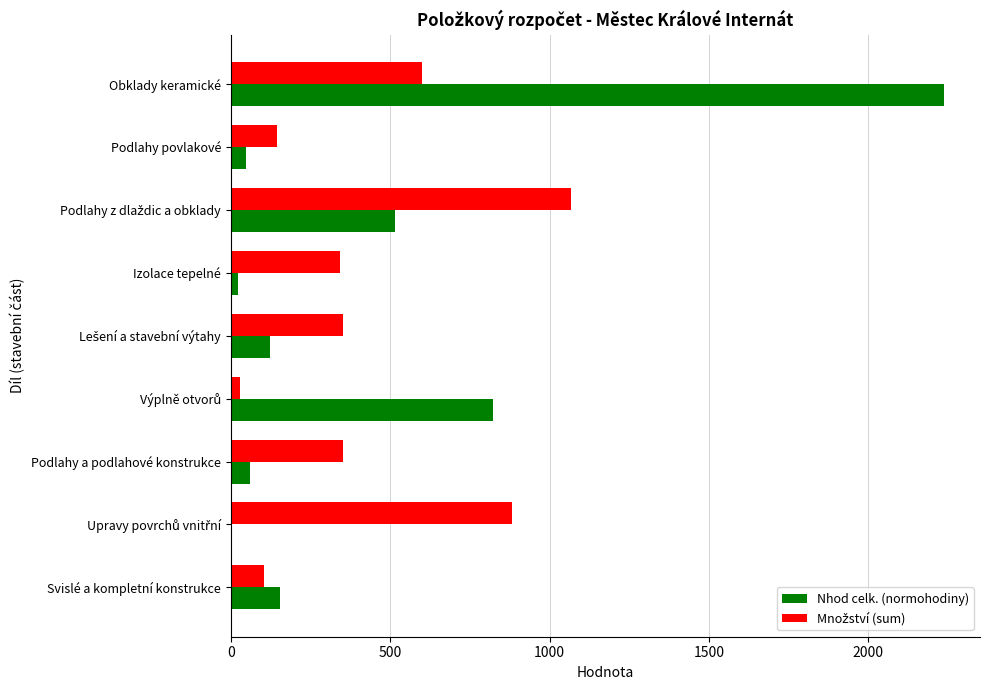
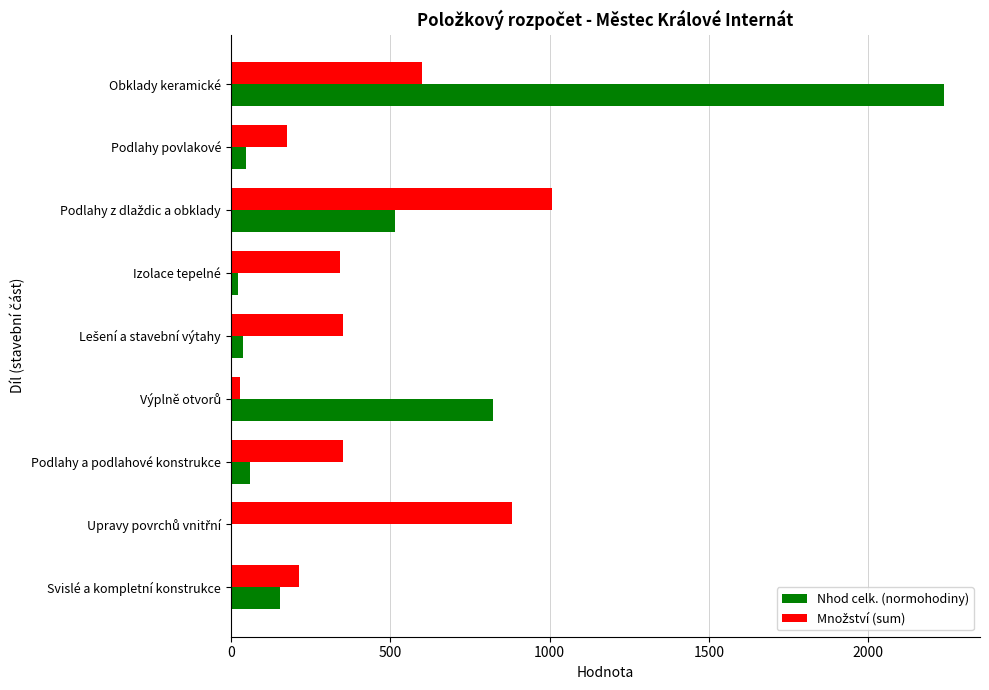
  {
    "Nhod celk. (normohodiny)": {
      "Obklady keramické": 2240,
      "Podlahy povlakové": 50,
      "Podlahy z dlaždic a obklady": 520,
      "Izolace tepelné": 20,
-     "Lešení a stavební výtahy": 120,
+     "Lešení a stavební výtahy": 40,
      "Výplně otvorů": 820,
      "Podlahy a podlahové konstrukce": 60,
      "Svislé a kompletní konstrukce": 160
    },
    "Množství (sum)": {
      "Obklady keramické": 600,
-     "Podlahy povlakové": 140,
-     "Podlahy z dlaždic a obklady": 1070,
+     "Podlahy povlakové": 180,
+     "Podlahy z dlaždic a obklady": 1010,
      "Izolace tepelné": 340,
      "Lešení a stavební výtahy": 350,
      "Výplně otvorů": 30,
      "Podlahy a podlahové konstrukce": 350,
      "Upravy povrchů vnitřní": 880,
-     "Svislé a kompletní konstrukce": 100
+     "Svislé a kompletní konstrukce": 210
    }
  }
